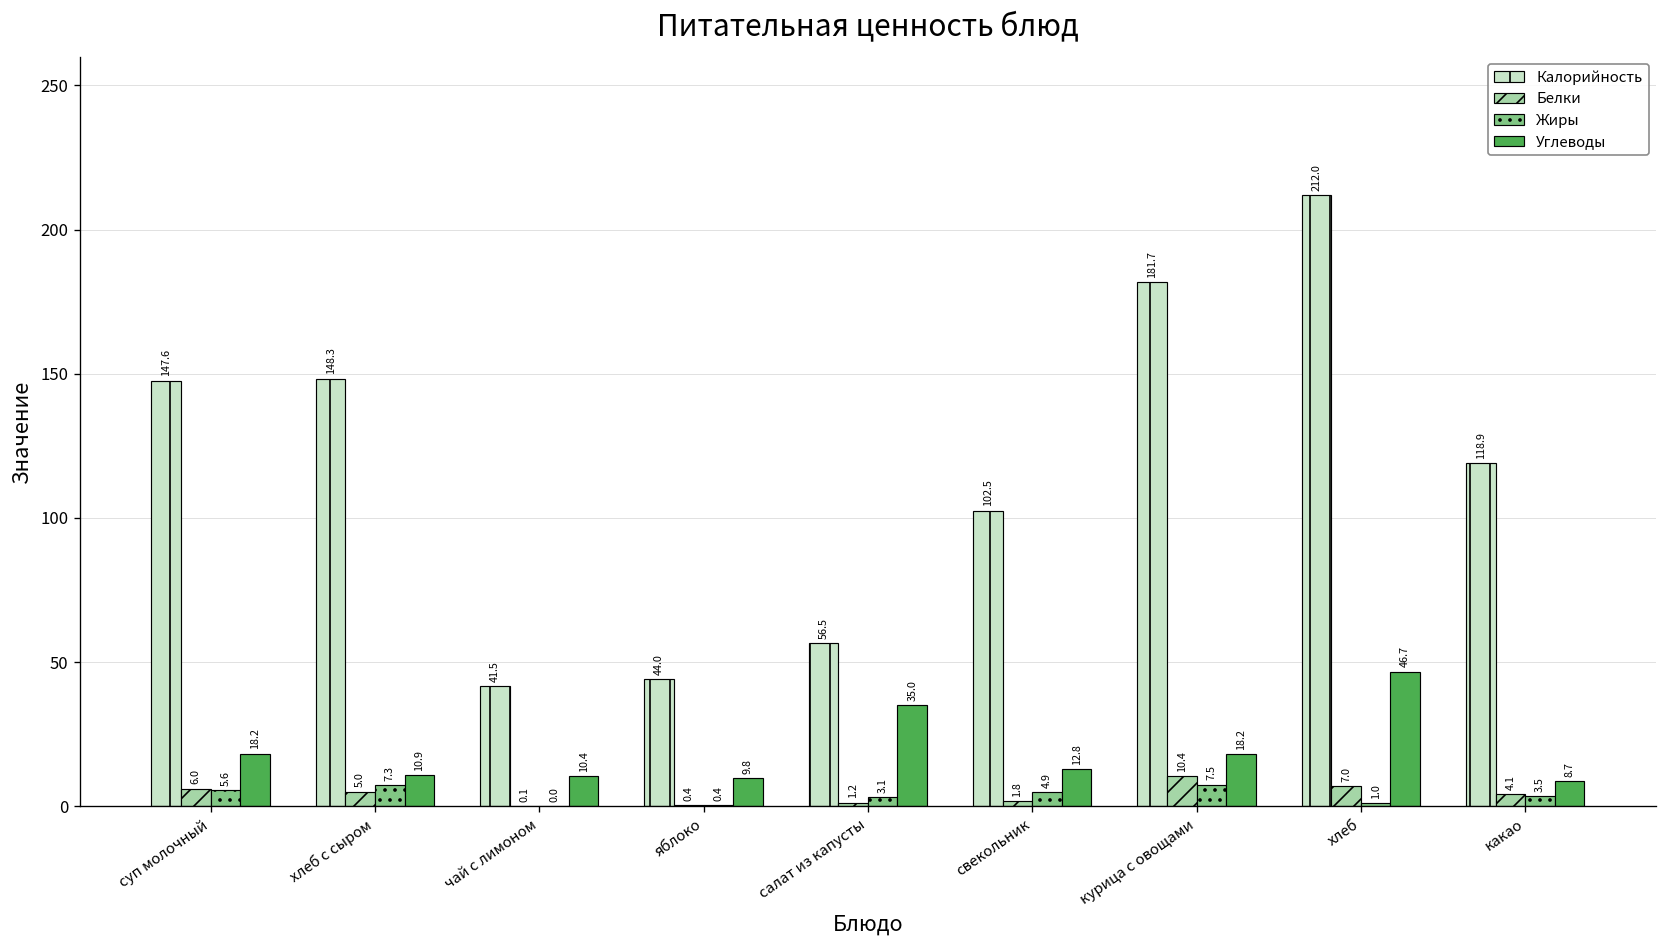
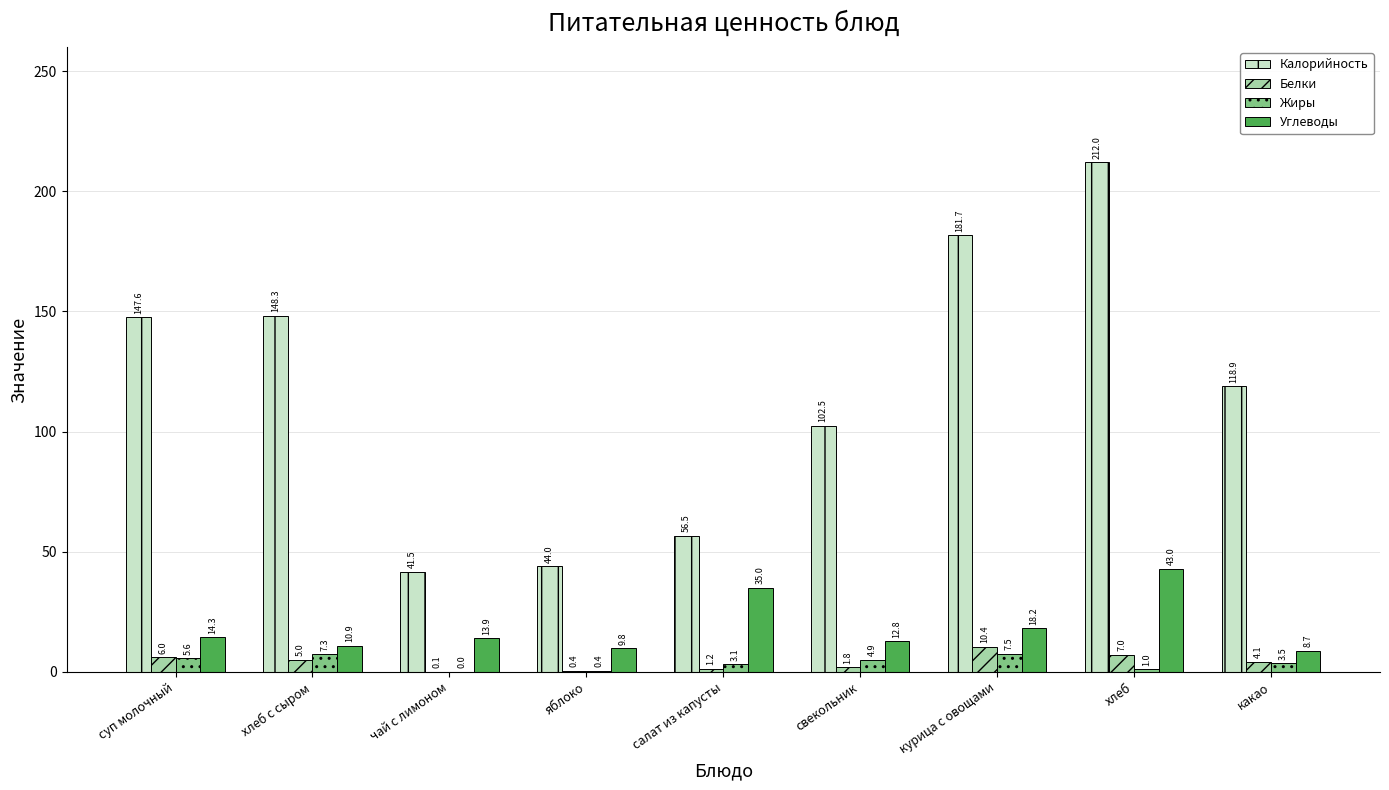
  {
    "Углеводы": {
-     "суп молочный": 18.2,
+     "суп молочный": 14.3,
      "хлеб с сыром": 10.9,
-     "чай с лимоном": 10.4,
+     "чай с лимоном": 13.9,
      "яблоко": 9.8,
      "салат из капусты": 35.0,
      "свекольник": 12.8,
      "курица с овощами": 18.2,
-     "хлеб": 46.7,
+     "хлеб": 43.0,
      "какао": 8.7
    }
  }
